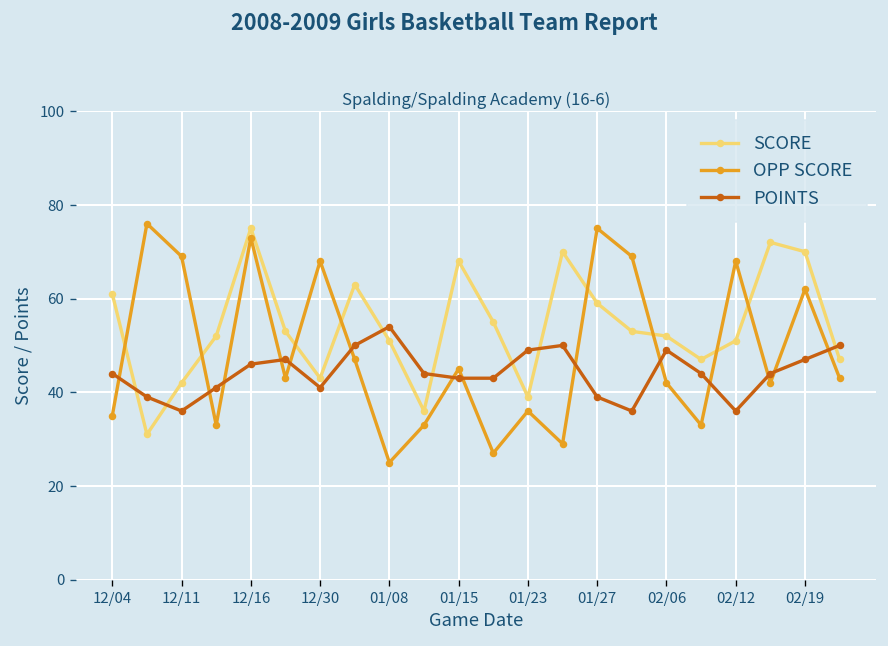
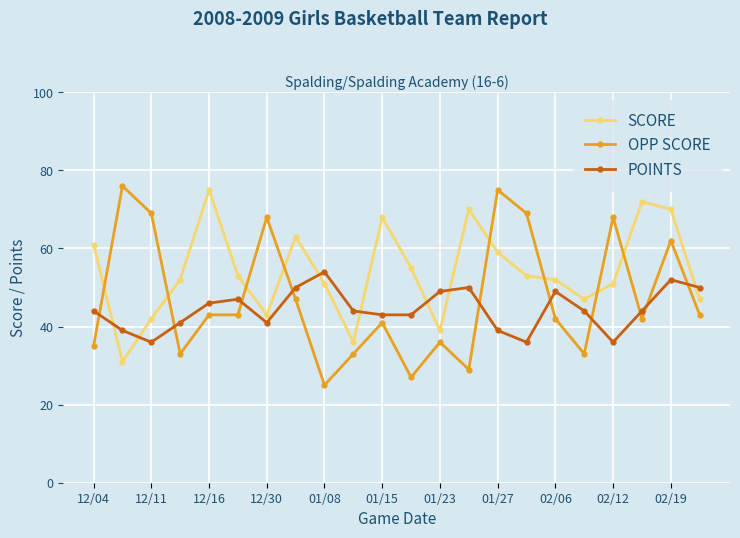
  {
    "SCORE": {
      "12/04": 61,
      "12/11": 42,
      "12/16": 75,
      "12/30": 43,
      "01/08": 51,
      "01/15": 68,
      "01/23": 39,
      "01/27": 59,
      "02/06": 52,
      "02/12": 51,
      "02/19": 70
    },
    "OPP SCORE": {
      "12/04": 35,
      "12/11": 69,
-     "12/16": 73,
+     "12/16": 43,
      "12/30": 68,
      "01/08": 25,
-     "01/15": 45,
+     "01/15": 41,
      "01/23": 36,
      "01/27": 75,
      "02/06": 42,
      "02/12": 68,
      "02/19": 62
    },
    "POINTS": {
      "12/04": 44,
      "12/11": 36,
      "12/16": 46,
      "12/30": 41,
      "01/08": 54,
      "01/15": 43,
      "01/23": 49,
      "01/27": 39,
      "02/06": 49,
      "02/12": 36,
-     "02/19": 47
+     "02/19": 52
    }
  }
